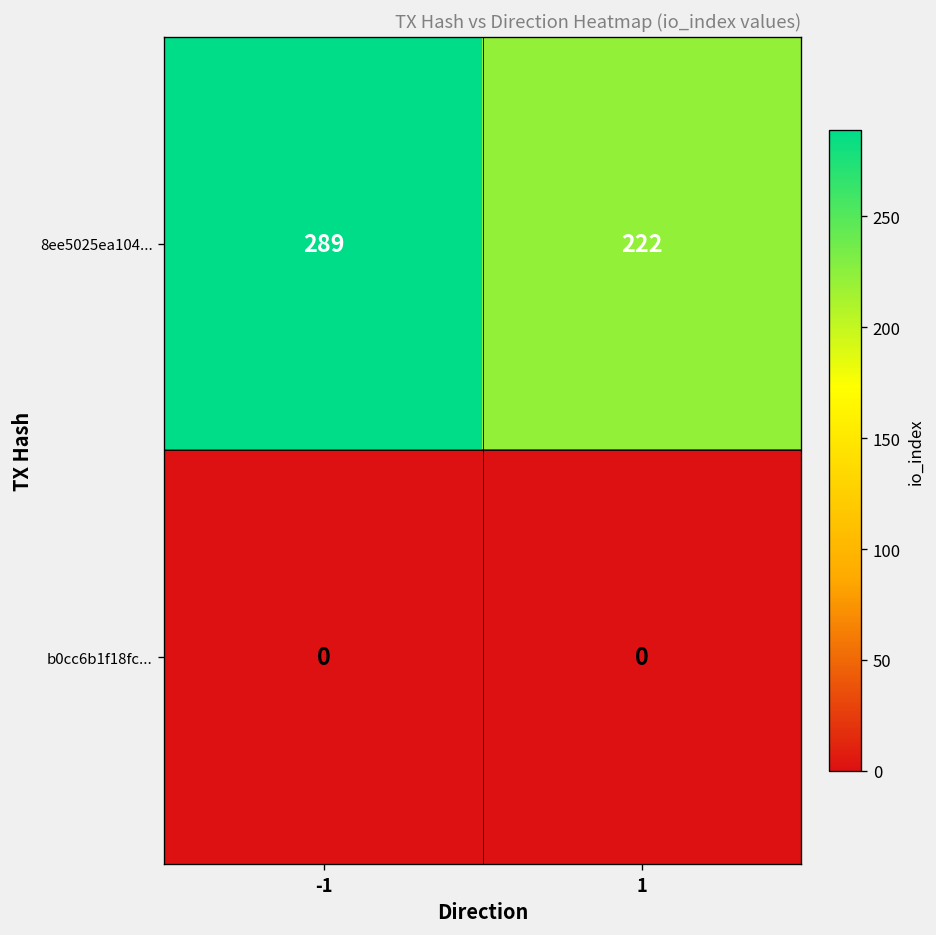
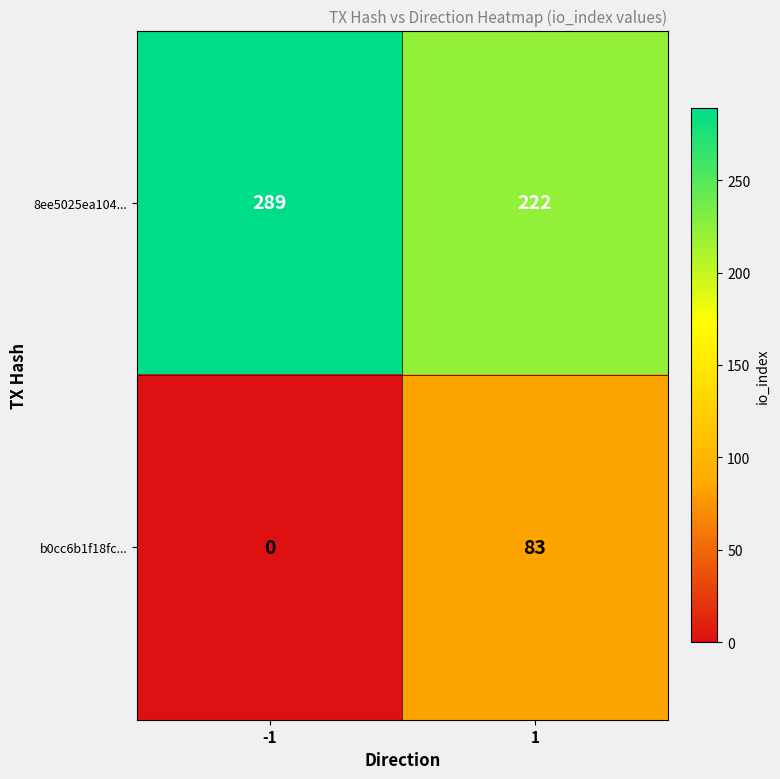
  {
    "8ee5025ea104...": {
      "-1": 289,
      "1": 222
    },
    "b0cc6b1f18fc...": {
      "-1": 0,
-     "1": 0
+     "1": 83
    }
  }
